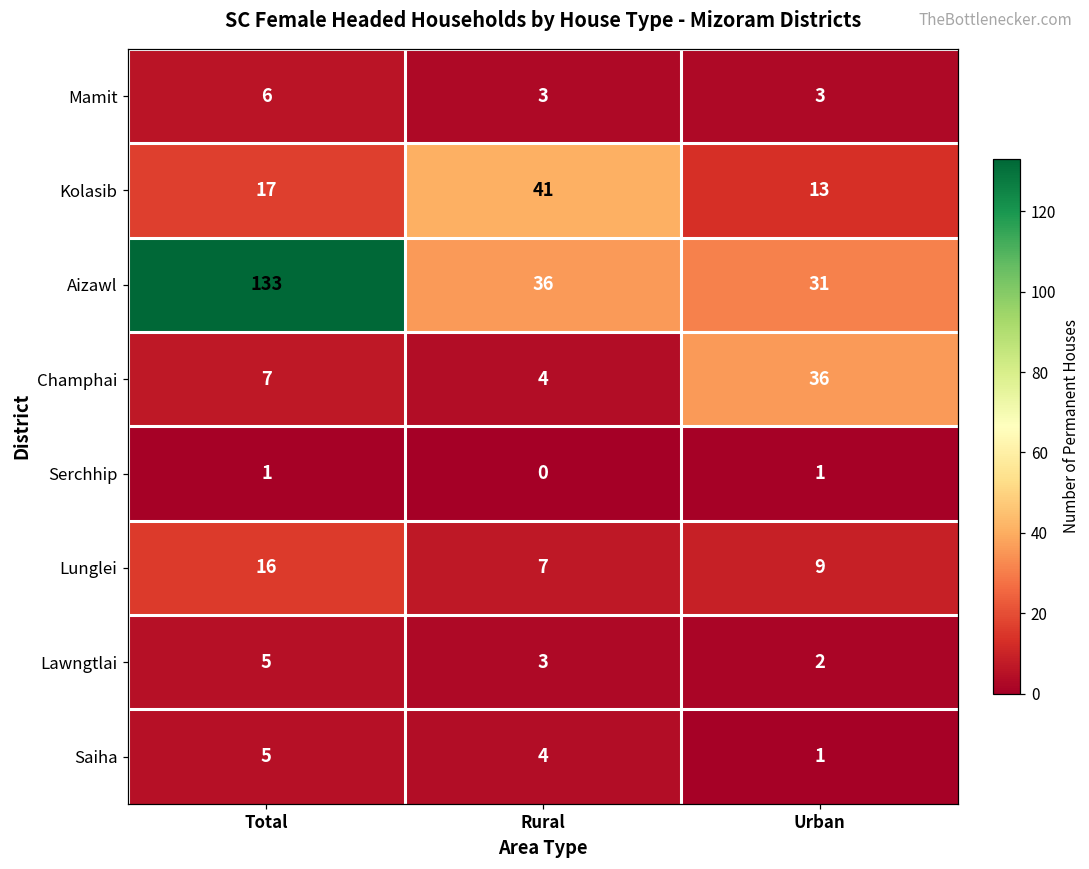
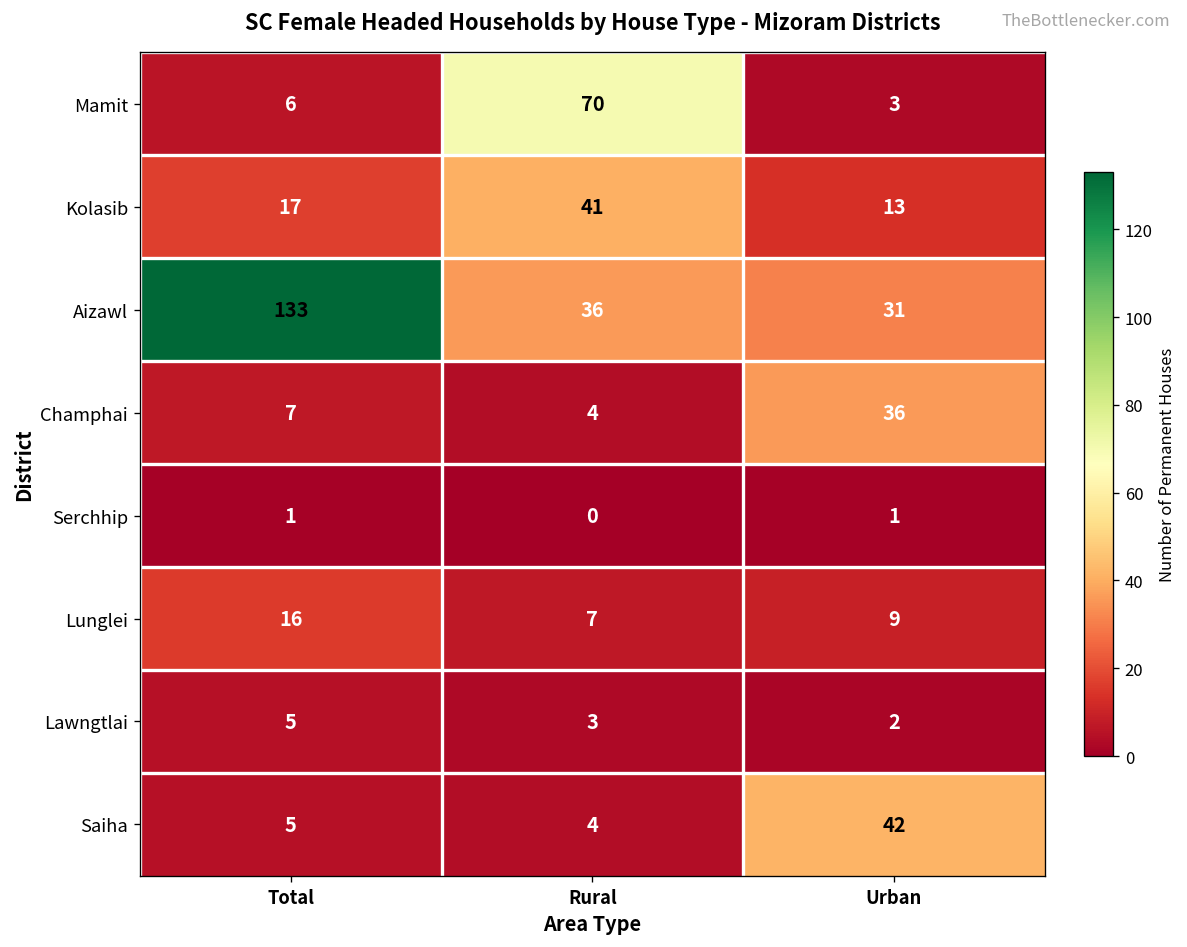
  {
    "Mamit": {
      "Total": 6,
-     "Rural": 3,
+     "Rural": 70,
      "Urban": 3
    },
    "Kolasib": {
      "Total": 17,
      "Rural": 41,
      "Urban": 13
    },
    "Aizawl": {
      "Total": 133,
      "Rural": 36,
      "Urban": 31
    },
    "Champhai": {
      "Total": 7,
      "Rural": 4,
      "Urban": 36
    },
    "Serchhip": {
      "Total": 1,
      "Rural": 0,
      "Urban": 1
    },
    "Lunglei": {
      "Total": 16,
      "Rural": 7,
      "Urban": 9
    },
    "Lawngtlai": {
      "Total": 5,
      "Rural": 3,
      "Urban": 2
    },
    "Saiha": {
      "Total": 5,
      "Rural": 4,
-     "Urban": 1
+     "Urban": 42
    }
  }
